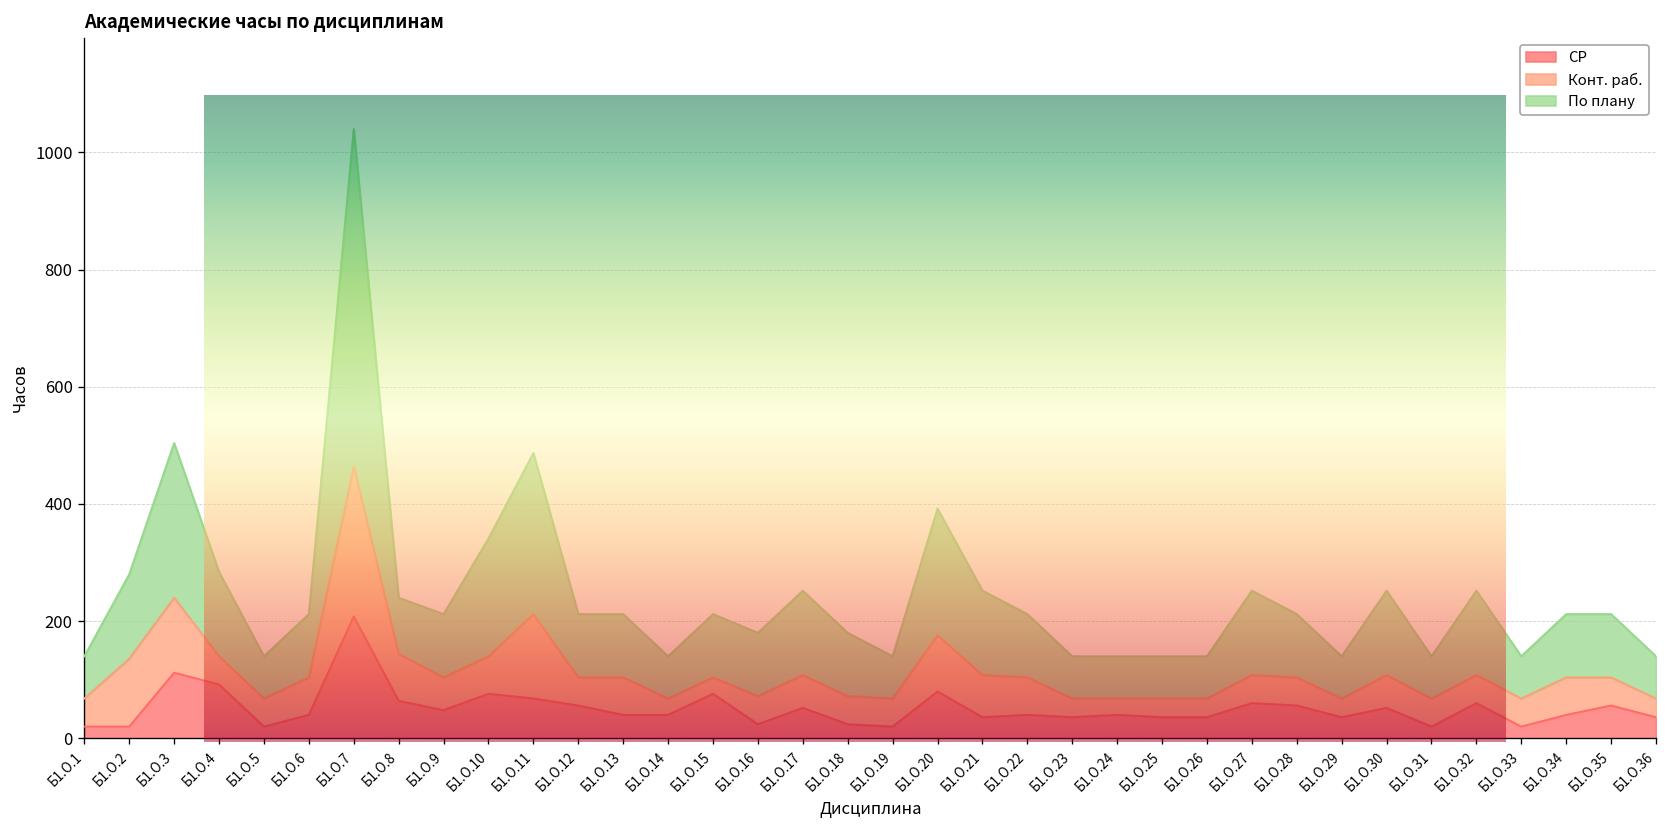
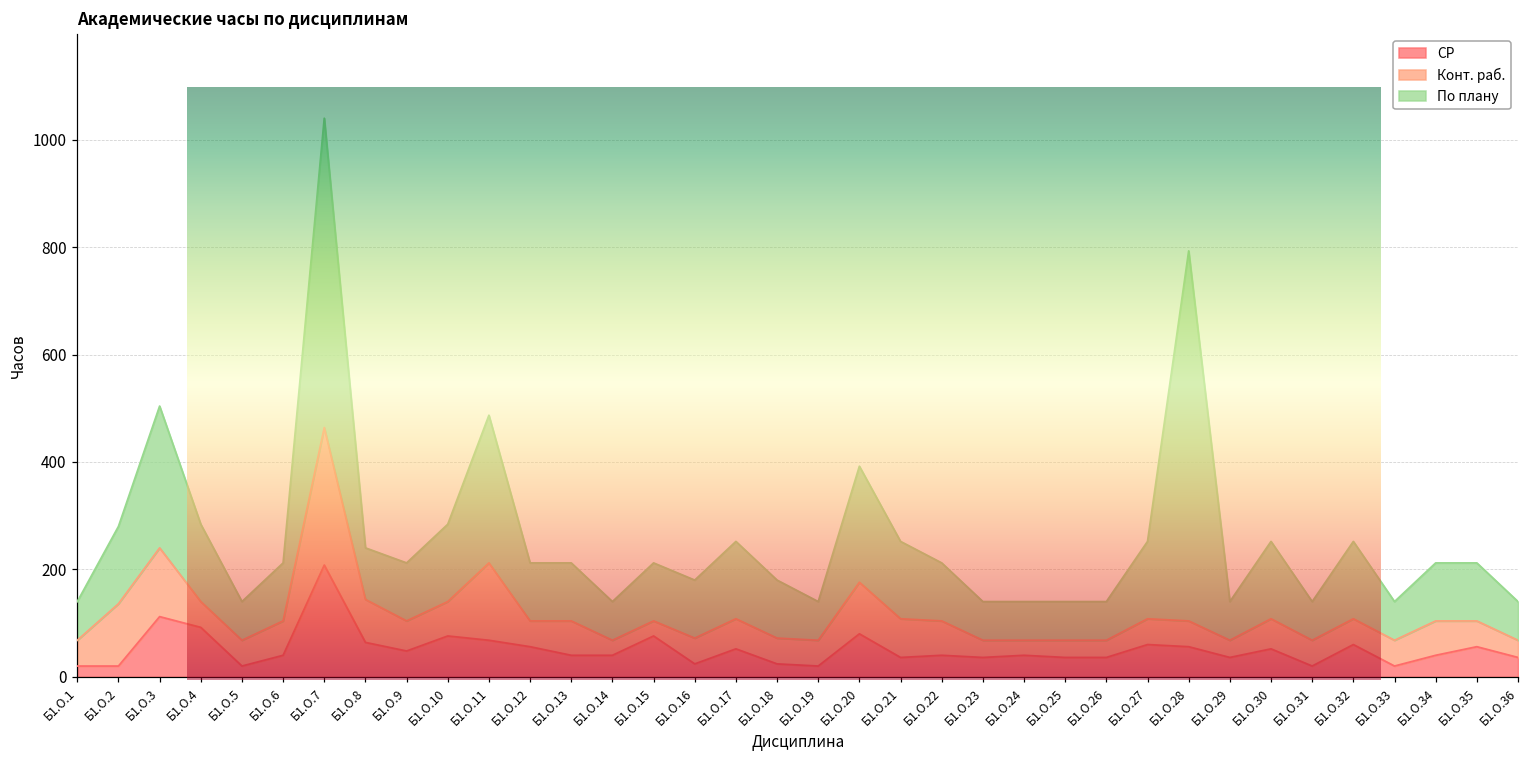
  {
    "Академические часы по дисциплинам": {
      "По плану": {
        "Б1.О.1": 70,
        "Б1.О.2": 140,
        "Б1.О.3": 260,
        "Б1.О.4": 140,
        "Б1.О.5": 70,
        "Б1.О.6": 110,
        "Б1.О.7": 580,
        "Б1.О.8": 100,
        "Б1.О.9": 110,
-       "Б1.О.10": 200,
+       "Б1.О.10": 140,
        "Б1.О.11": 280,
        "Б1.О.12": 110,
        "Б1.О.13": 110,
        "Б1.О.14": 70,
        "Б1.О.15": 110,
        "Б1.О.16": 110,
        "Б1.О.17": 140,
        "Б1.О.18": 110,
        "Б1.О.19": 70,
        "Б1.О.20": 220,
        "Б1.О.21": 140,
        "Б1.О.22": 110,
        "Б1.О.23": 70,
        "Б1.О.24": 70,
        "Б1.О.25": 70,
        "Б1.О.26": 70,
        "Б1.О.27": 140,
-       "Б1.О.28": 110,
+       "Б1.О.28": 690,
        "Б1.О.29": 70,
        "Б1.О.30": 140,
        "Б1.О.31": 70,
        "Б1.О.32": 140,
        "Б1.О.33": 70,
        "Б1.О.34": 110,
        "Б1.О.35": 110,
        "Б1.О.36": 70
      }
    }
  }
